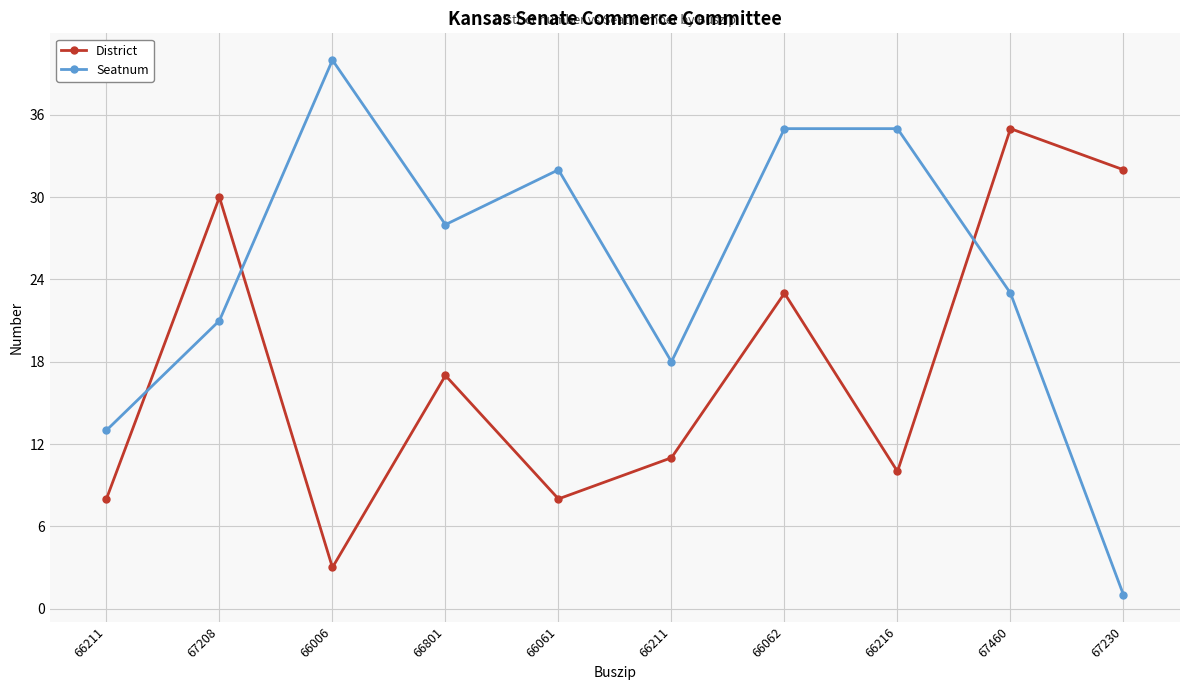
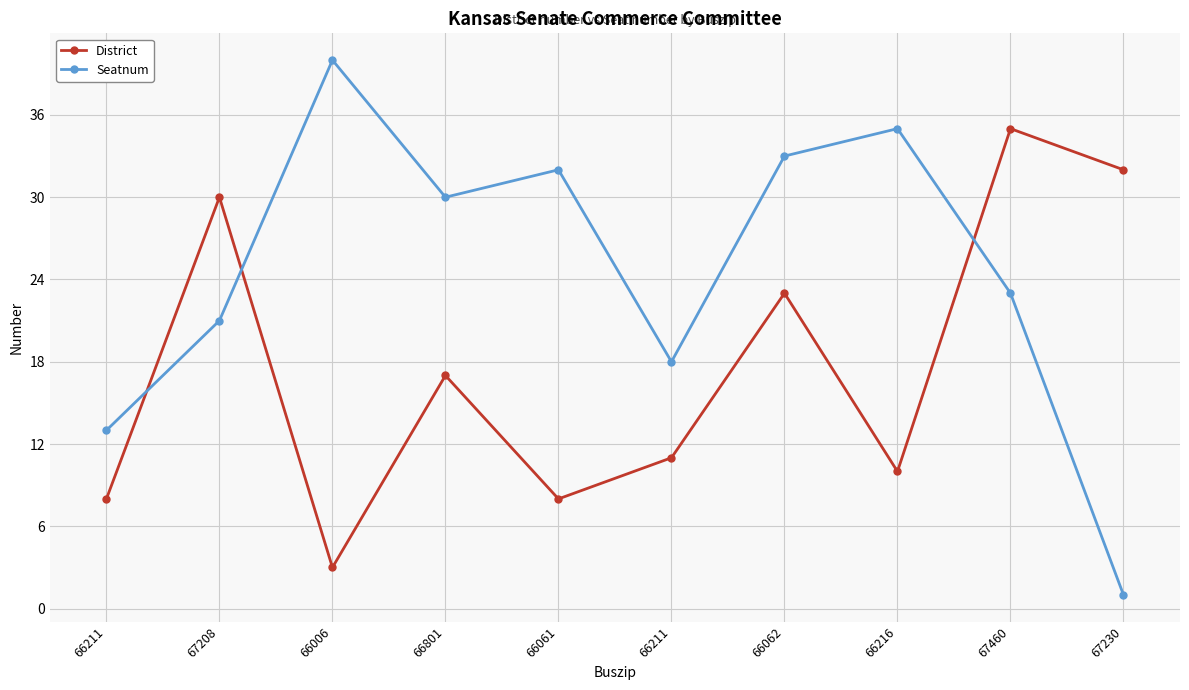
  {
    "District": {
      "67208": 30,
      "66006": 3,
      "66801": 17,
      "66061": 8,
      "66062": 23,
      "66216": 10,
      "67460": 35,
      "67230": 32
    },
    "Seatnum": {
      "67208": 21,
      "66006": 40,
-     "66801": 28,
+     "66801": 30,
      "66061": 32,
-     "66062": 35,
+     "66062": 33,
      "66216": 35,
      "67460": 23,
      "67230": 1
    }
  }
